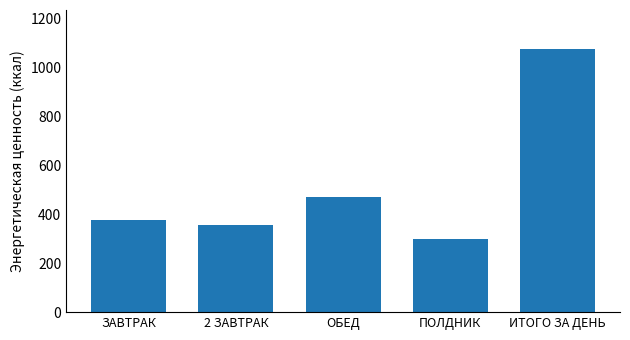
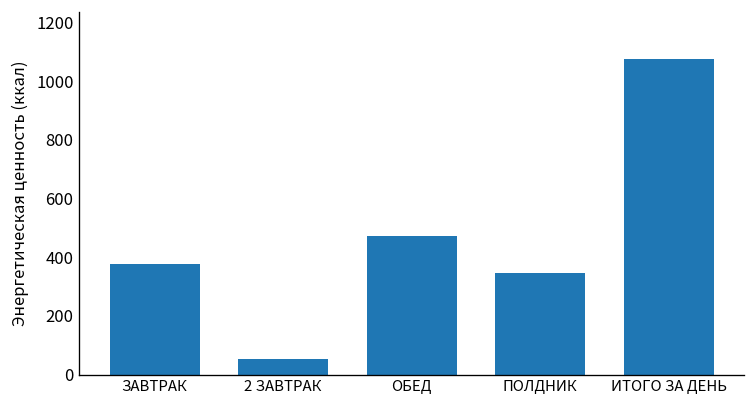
  {
    "ЗАВТРАК": 380,
-   "2 ЗАВТРАК": 350,
+   "2 ЗАВТРАК": 50,
    "ОБЕД": 470,
-   "ПОЛДНИК": 300,
+   "ПОЛДНИК": 350,
    "ИТОГО ЗА ДЕНЬ": 1070
  }
